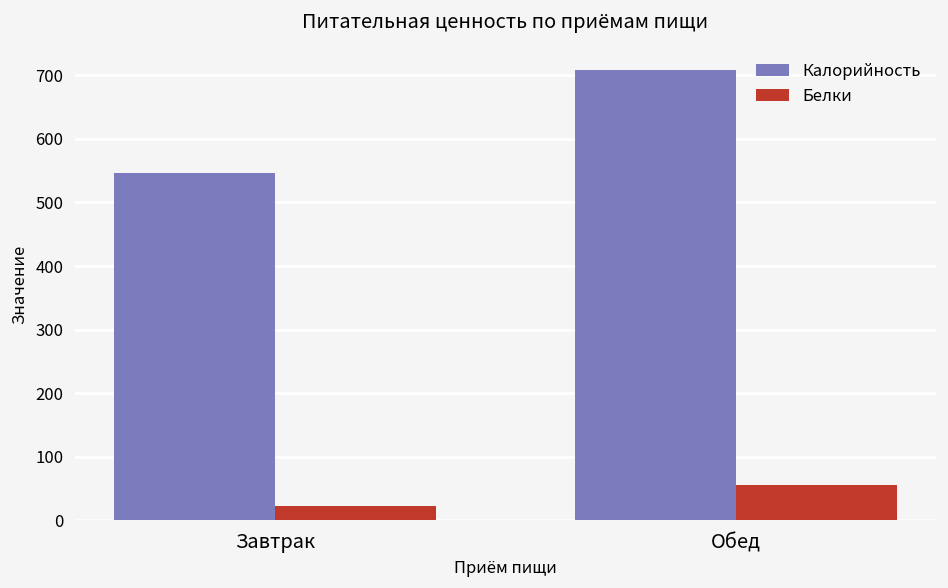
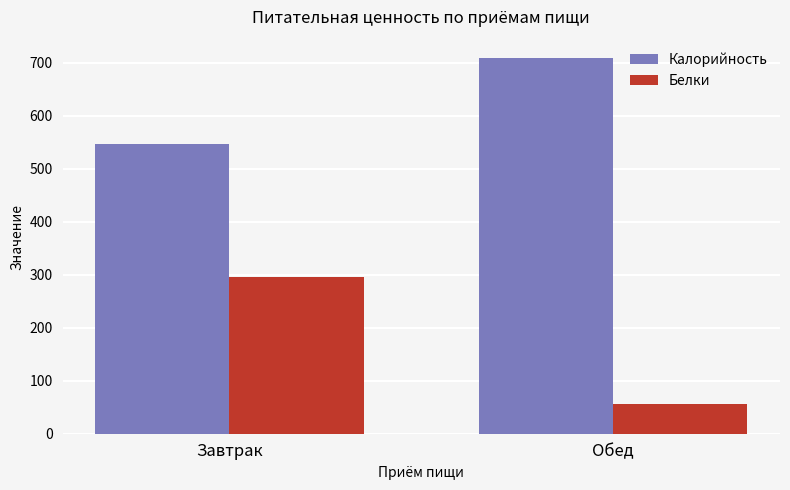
  {
    "Калорийность": {
      "Завтрак": 550,
      "Обед": 710
    },
    "Белки": {
-     "Завтрак": 20,
+     "Завтрак": 290,
      "Обед": 60
    }
  }
